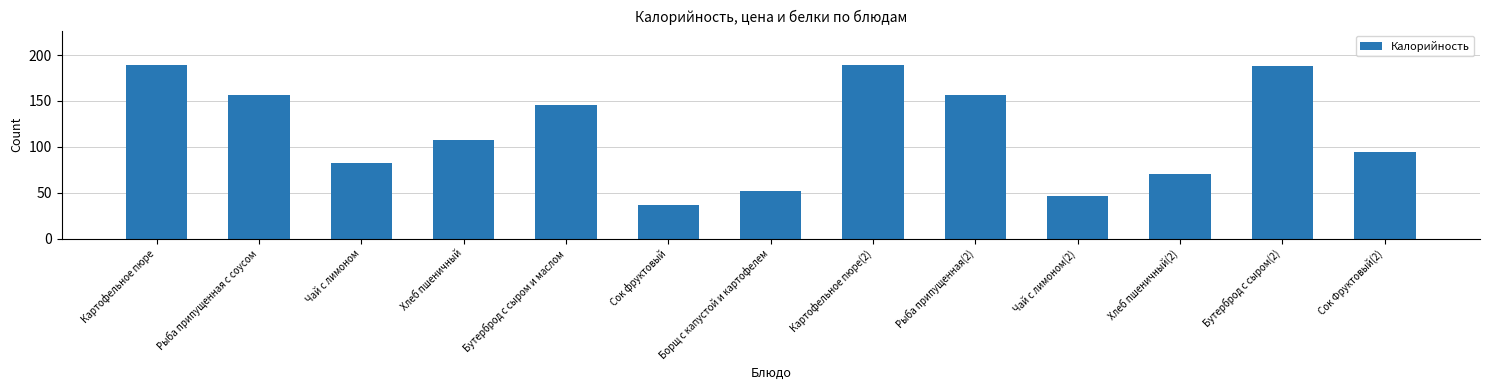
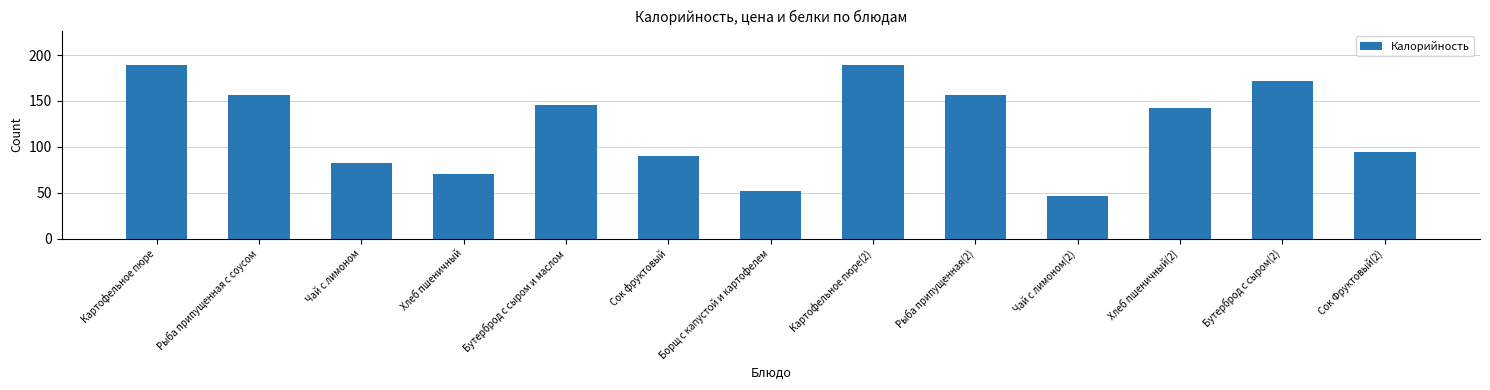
  {
    "Картофельное пюре": 190,
    "Рыба припущенная с соусом": 160,
    "Чай с лимоном": 80,
-   "Хлеб пшеничный": 110,
+   "Хлеб пшеничный": 70,
    "Бутерброд с сыром и маслом": 150,
-   "Сок фруктовый": 40,
+   "Сок фруктовый": 90,
    "Борщ с капустой и картофелем": 50,
    "Картофельное пюре(2)": 190,
    "Рыба припущенная(2)": 160,
    "Чай с лимоном(2)": 50,
-   "Хлеб пшеничный(2)": 70,
-   "Бутерброд с сыром(2)": 190,
+   "Хлеб пшеничный(2)": 140,
+   "Бутерброд с сыром(2)": 170,
    "Сок Фруктовый(2)": 90
  }
